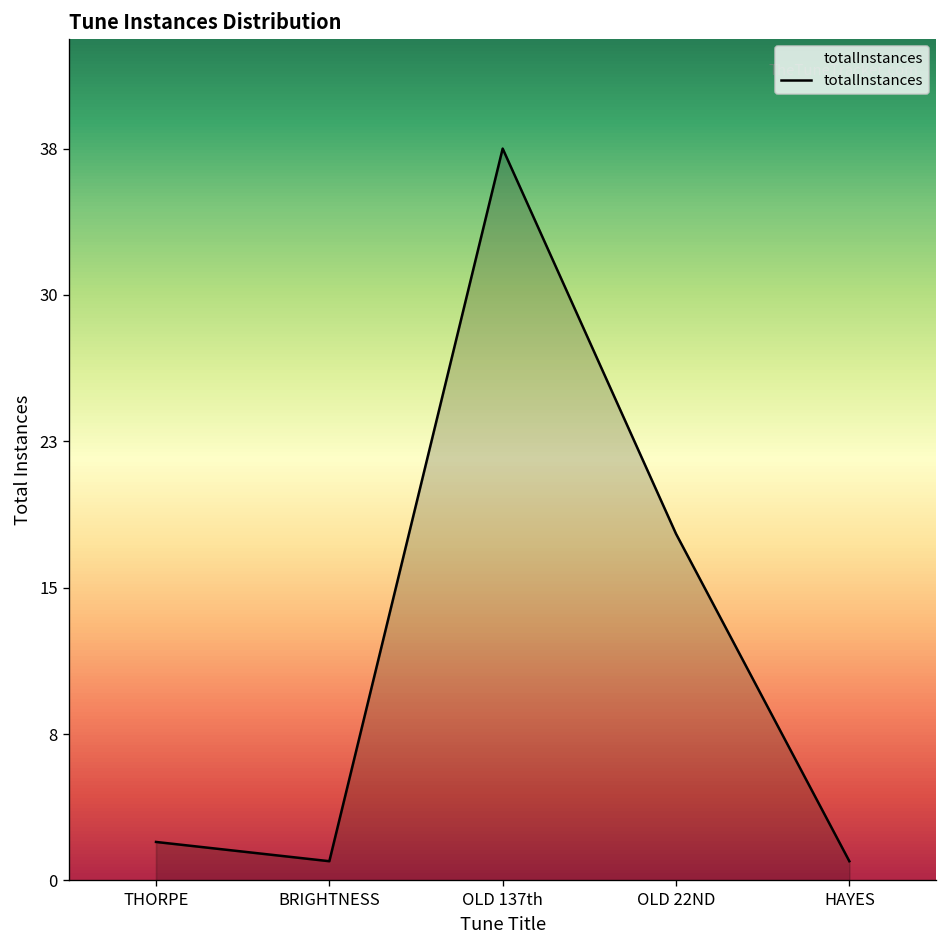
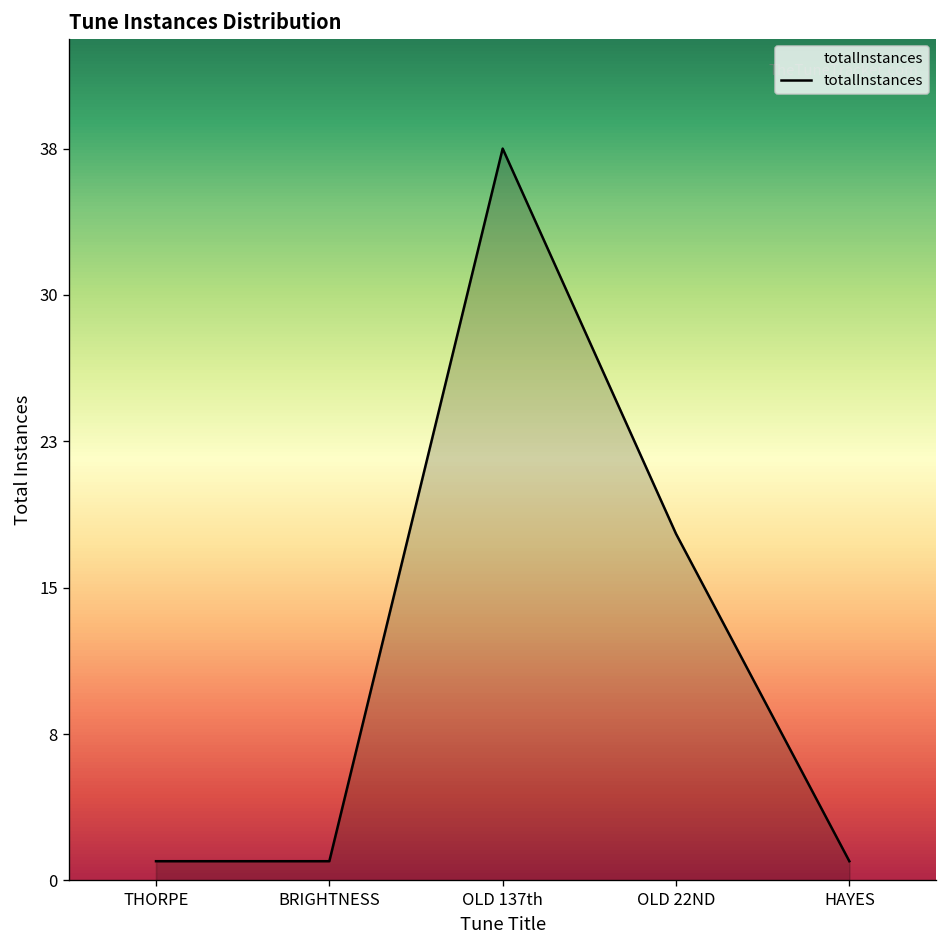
  {
-   "THORPE": 2,
+   "THORPE": 1,
    "BRIGHTNESS": 1,
    "OLD 137th": 38,
    "OLD 22ND": 18,
    "HAYES": 1
  }
